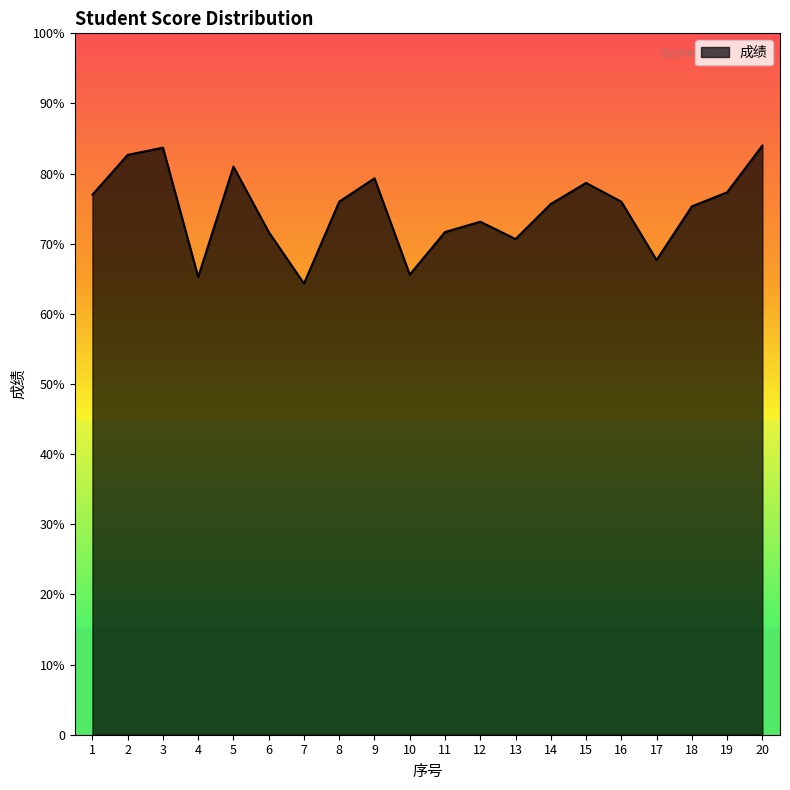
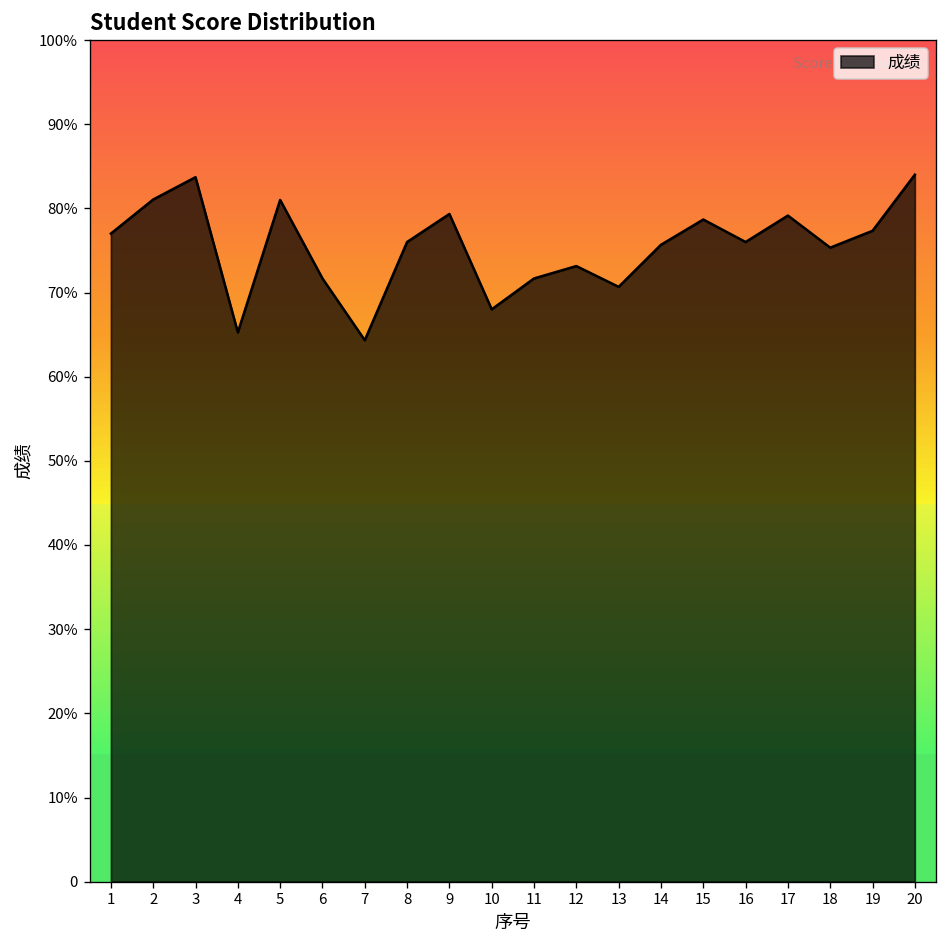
  {
    "1": "77%",
-   "2": "83%",
+   "2": "81%",
    "3": "84%",
    "4": "65%",
    "5": "81%",
    "6": "72%",
    "7": "64%",
    "8": "76%",
    "9": "79%",
-   "10": "66%",
+   "10": "68%",
    "11": "72%",
    "12": "73%",
    "13": "71%",
    "14": "76%",
    "15": "79%",
    "16": "76%",
-   "17": "68%",
+   "17": "79%",
    "18": "75%",
    "19": "77%",
    "20": "84%"
  }
